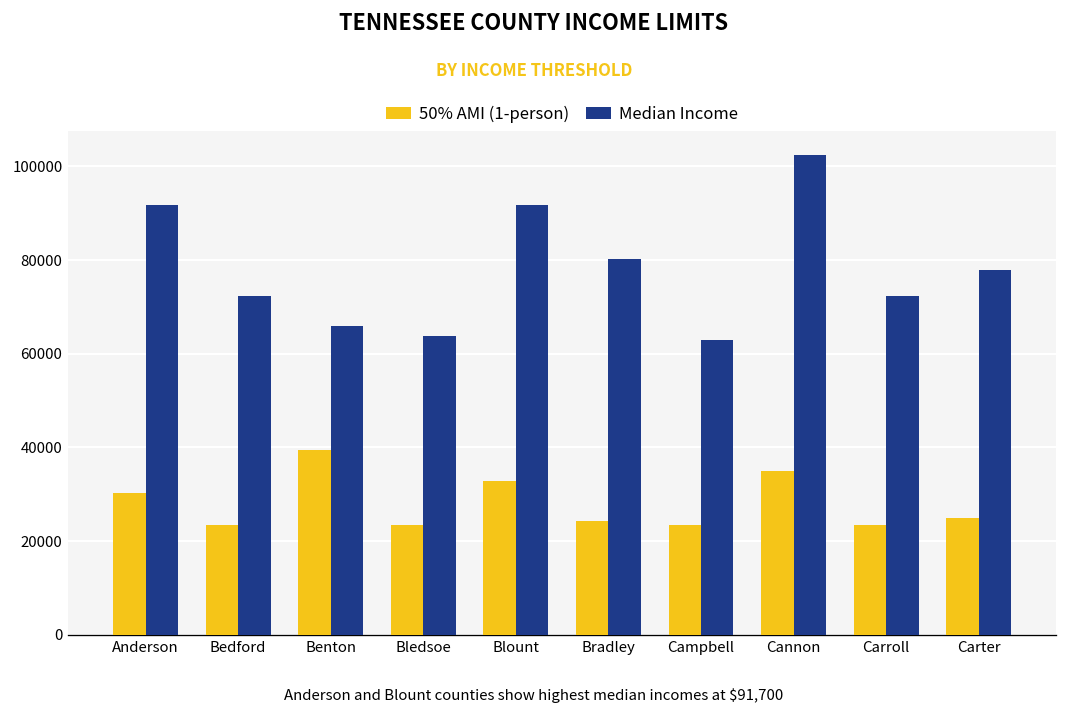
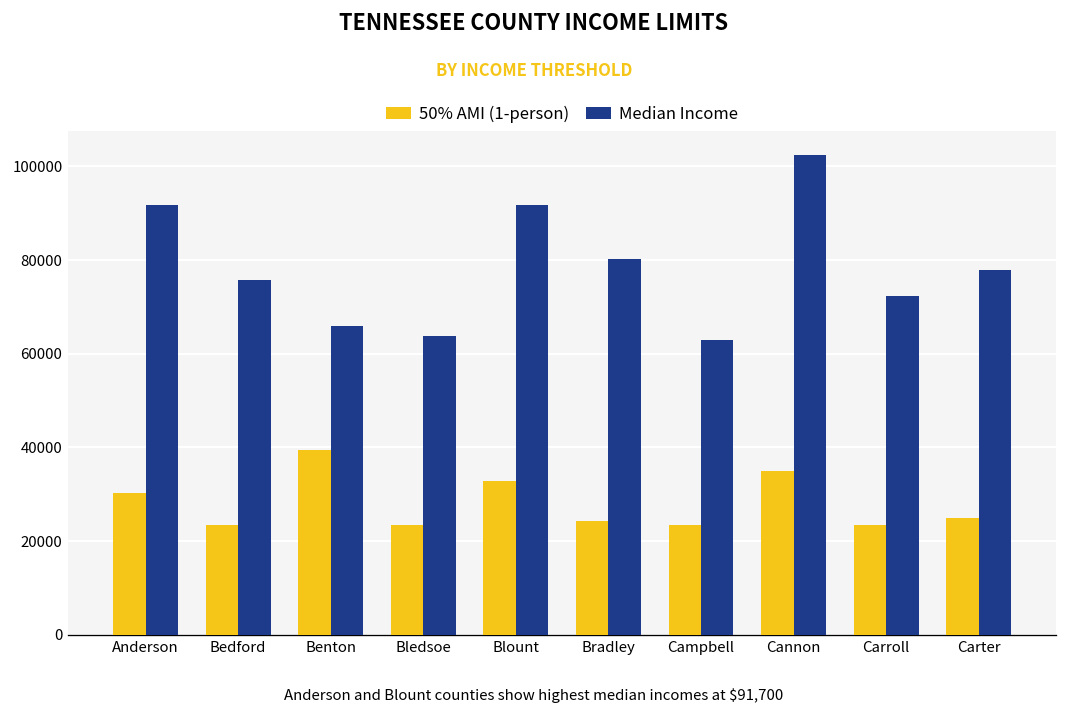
  {
    "50% AMI (1-person)": {
      "Anderson": 30000,
      "Bedford": 23000,
      "Benton": 39000,
      "Bledsoe": 23000,
      "Blount": 33000,
      "Bradley": 24000,
      "Campbell": 23000,
      "Cannon": 35000,
      "Carroll": 23000,
      "Carter": 25000
    },
    "Median Income": {
      "Anderson": 92000,
-     "Bedford": 72000,
+     "Bedford": 76000,
      "Benton": 66000,
      "Bledsoe": 64000,
      "Blount": 92000,
      "Bradley": 80000,
      "Campbell": 63000,
      "Cannon": 103000,
      "Carroll": 72000,
      "Carter": 78000
    }
  }
